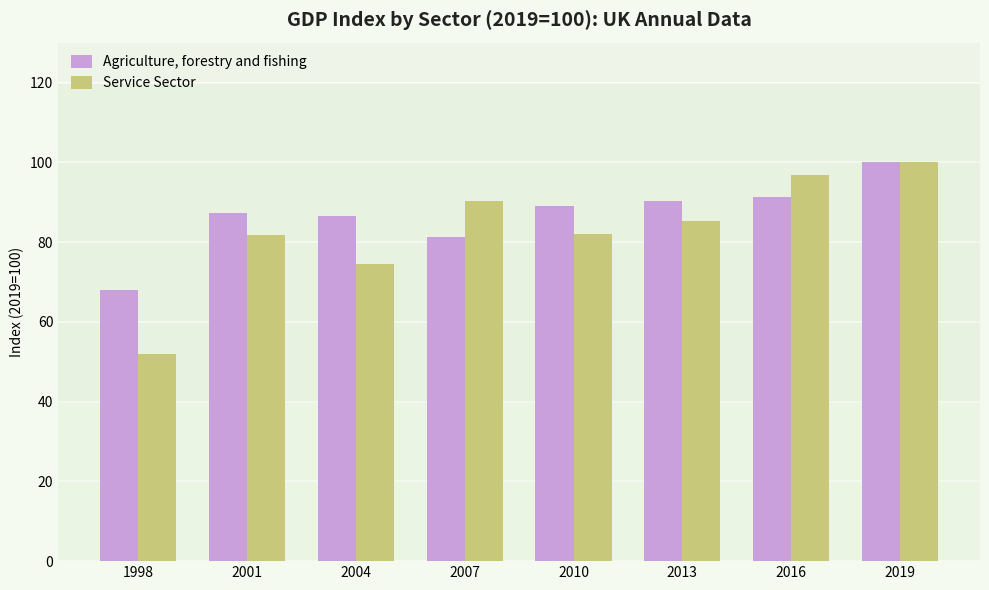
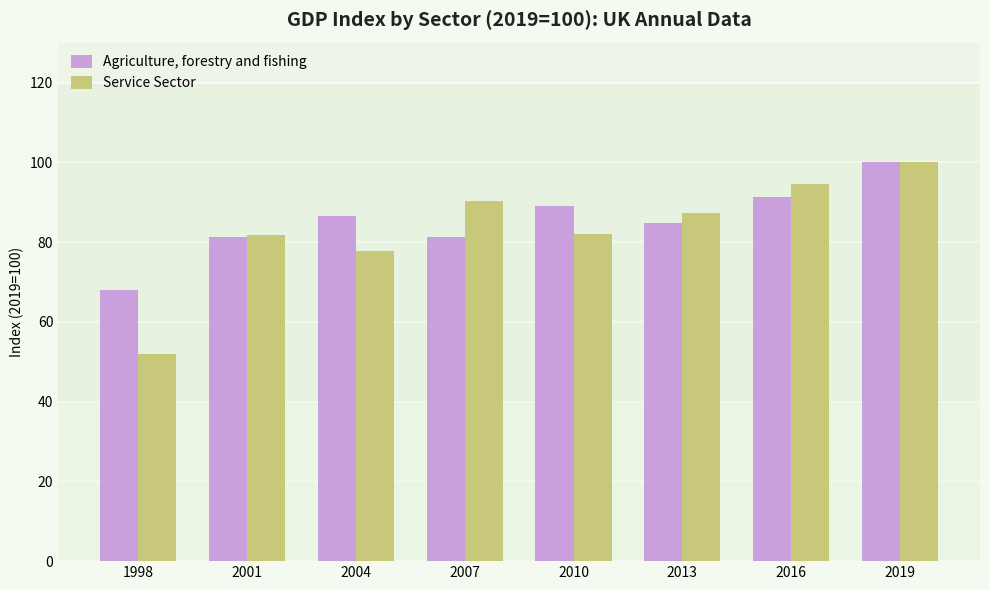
  {
    "Agriculture, forestry and fishing": {
      "1998": 68,
-     "2001": 87,
+     "2001": 81,
      "2004": 87,
      "2007": 81,
      "2010": 89,
-     "2013": 90,
+     "2013": 85,
      "2016": 91,
      "2019": 100
    },
    "Service Sector": {
      "1998": 52,
      "2001": 82,
-     "2004": 74,
+     "2004": 78,
      "2007": 90,
      "2010": 82,
-     "2013": 85,
-     "2016": 97,
+     "2013": 87,
+     "2016": 95,
      "2019": 100
    }
  }
